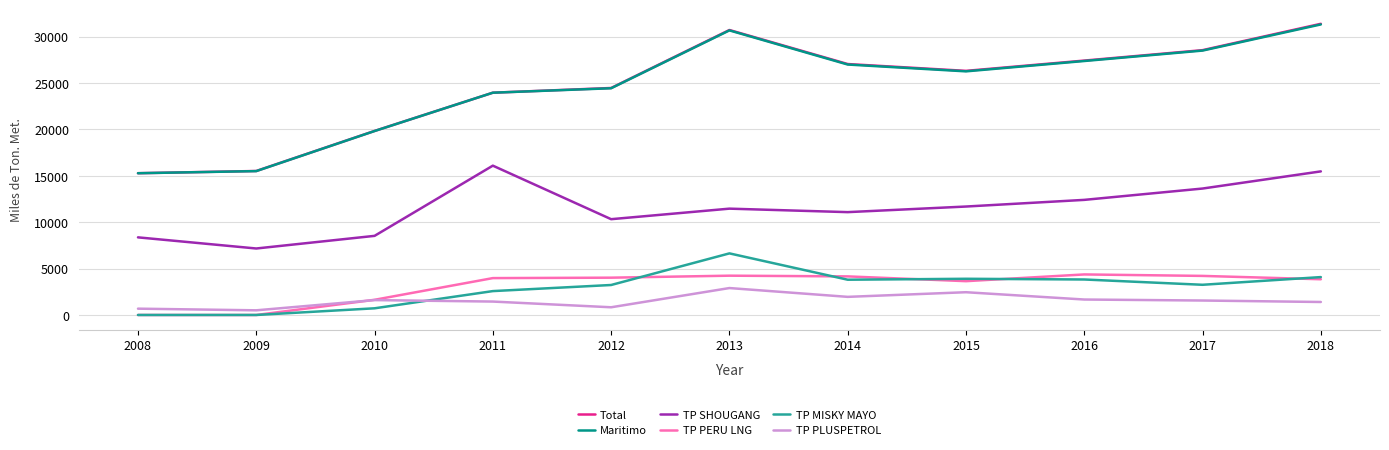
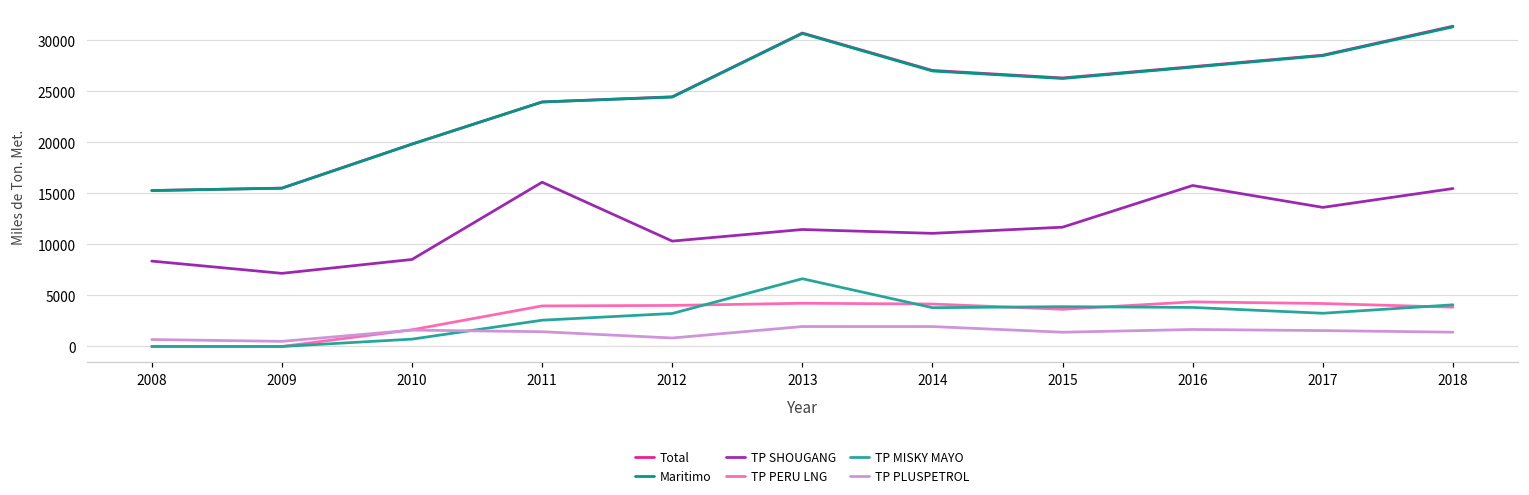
  {
    "TP SHOUGANG": {
      "2008": 8000,
      "2009": 7000,
      "2010": 9000,
      "2011": 16000,
      "2012": 10000,
      "2013": 11000,
      "2014": 11000,
      "2015": 12000,
-     "2016": 12000,
+     "2016": 16000,
      "2017": 14000,
      "2018": 15000
    },
    "TP PERU LNG": {
      "2011": 4000,
      "2012": 4000,
      "2013": 4000,
      "2014": 4000,
      "2016": 4000,
      "2017": 4000
    },
    "TP PLUSPETROL": {
      "2008": 1000,
      "2009": 1000,
      "2011": 1000,
      "2012": 1000,
-     "2013": 3000,
+     "2013": 2000,
      "2014": 2000,
-     "2015": 2000,
+     "2015": 1000,
      "2016": 2000,
      "2017": 2000,
      "2018": 1000
    }
  }
